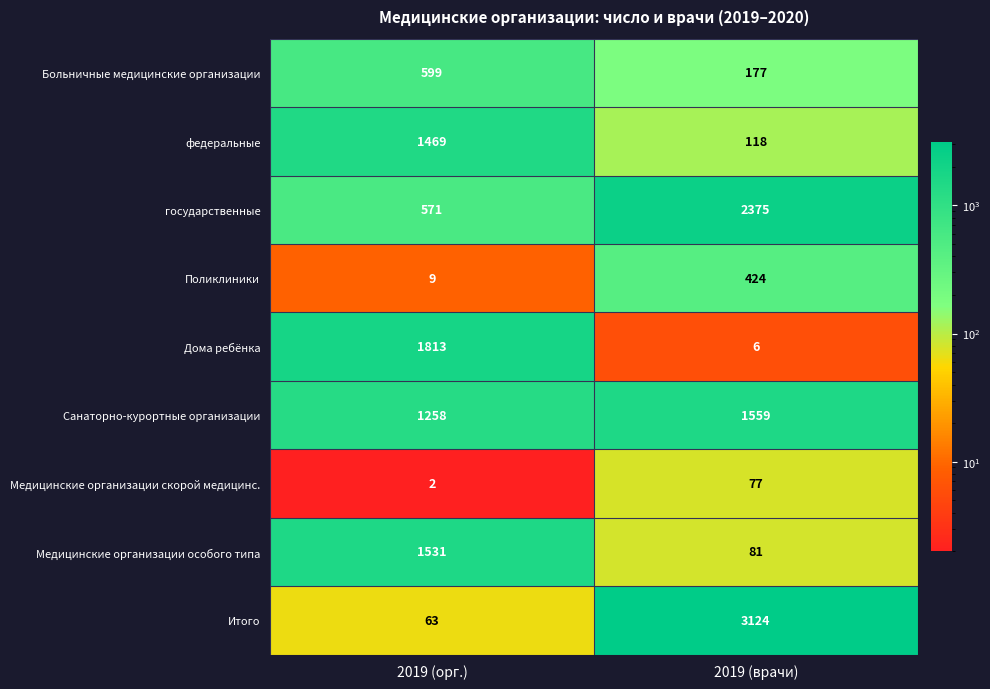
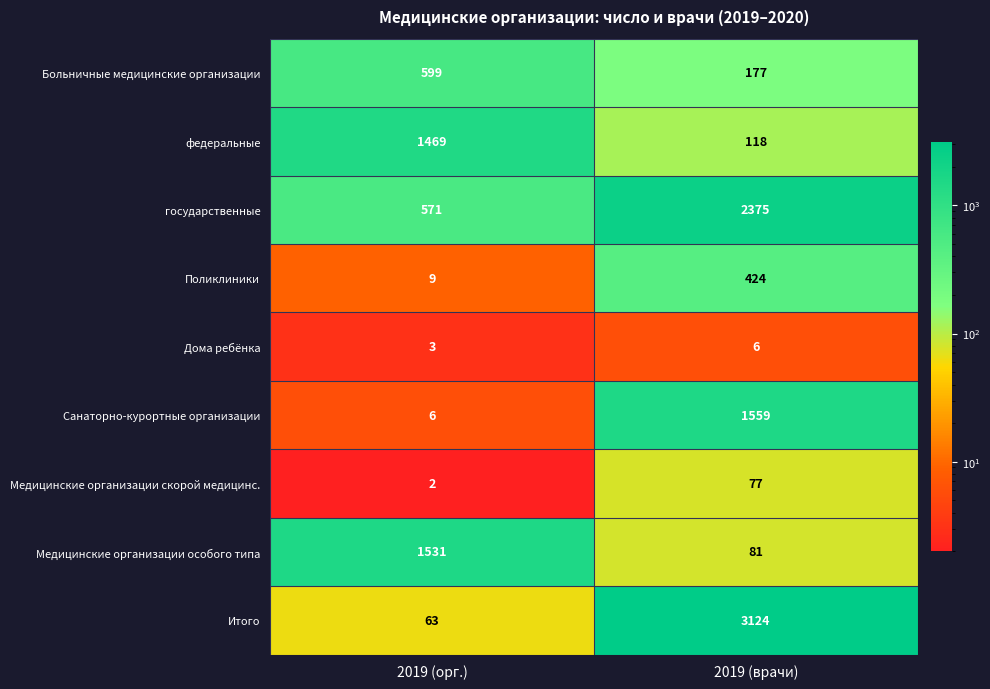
  {
    "Больничные медицинские организации": {
      "2019 (орг.)": 599,
      "2019 (врачи)": 177
    },
    "федеральные": {
      "2019 (орг.)": 1469,
      "2019 (врачи)": 118
    },
    "государственные": {
      "2019 (орг.)": 571,
      "2019 (врачи)": 2375
    },
    "Поликлиники": {
      "2019 (орг.)": 9,
      "2019 (врачи)": 424
    },
    "Дома ребёнка": {
-     "2019 (орг.)": 1813,
+     "2019 (орг.)": 3,
      "2019 (врачи)": 6
    },
    "Санаторно-курортные организации": {
-     "2019 (орг.)": 1258,
+     "2019 (орг.)": 6,
      "2019 (врачи)": 1559
    },
    "Медицинские организации скорой медицинс.": {
      "2019 (орг.)": 2,
      "2019 (врачи)": 77
    },
    "Медицинские организации особого типа": {
      "2019 (орг.)": 1531,
      "2019 (врачи)": 81
    },
    "Итого": {
      "2019 (орг.)": 63,
      "2019 (врачи)": 3124
    }
  }
